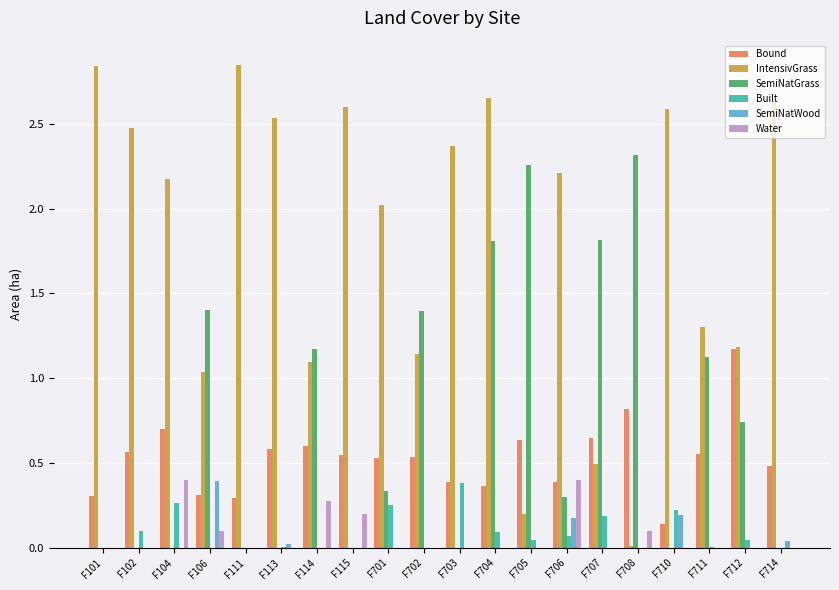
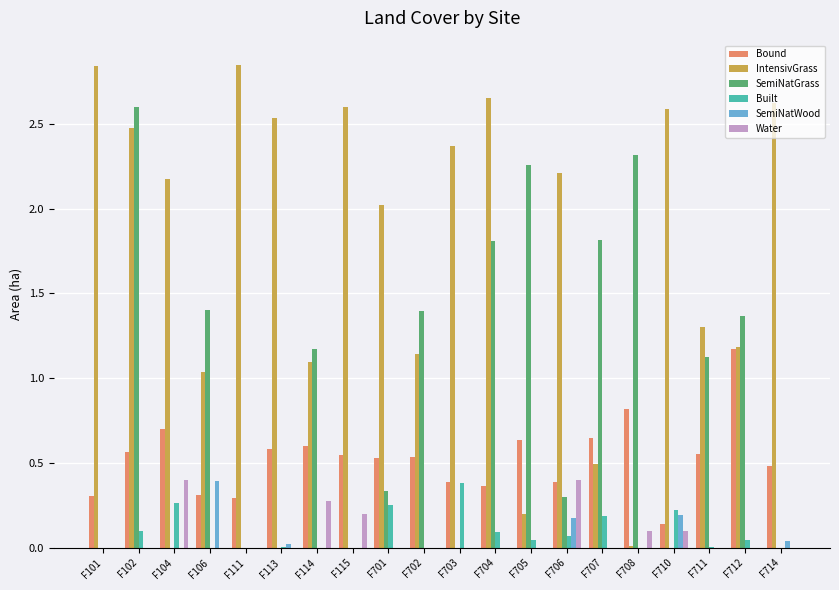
  {
    "SemiNatGrass": {
      "F101": 0.00,
-     "F102": 0.0,
+     "F102": 2.6,
      "F104": 0.00,
      "F106": 1.40,
      "F111": 0.00,
      "F113": 0.00,
      "F114": 1.17,
      "F115": 0.00,
      "F701": 0.34,
      "F702": 1.39,
      "F703": 0.00,
      "F704": 1.81,
      "F705": 2.26,
      "F706": 0.30,
      "F707": 1.81,
      "F708": 2.31,
      "F710": 0.00,
      "F711": 1.13,
-     "F712": 0.74,
+     "F712": 1.36,
      "F714": 0.00
    },
    "Water": {
      "F101": 0.0,
      "F102": 0.0,
      "F104": 0.4,
-     "F106": 0.1,
+     "F106": 0.0,
      "F111": 0.0,
      "F113": 0.0,
      "F114": 0.28,
      "F115": 0.2,
      "F701": 0.0,
      "F702": 0.0,
      "F703": 0.0,
      "F704": 0.0,
      "F705": 0.0,
      "F706": 0.4,
      "F707": 0.0,
      "F708": 0.1,
-     "F710": 0.0,
+     "F710": 0.1,
      "F711": 0.0,
      "F712": 0.0,
      "F714": 0.0
    }
  }
